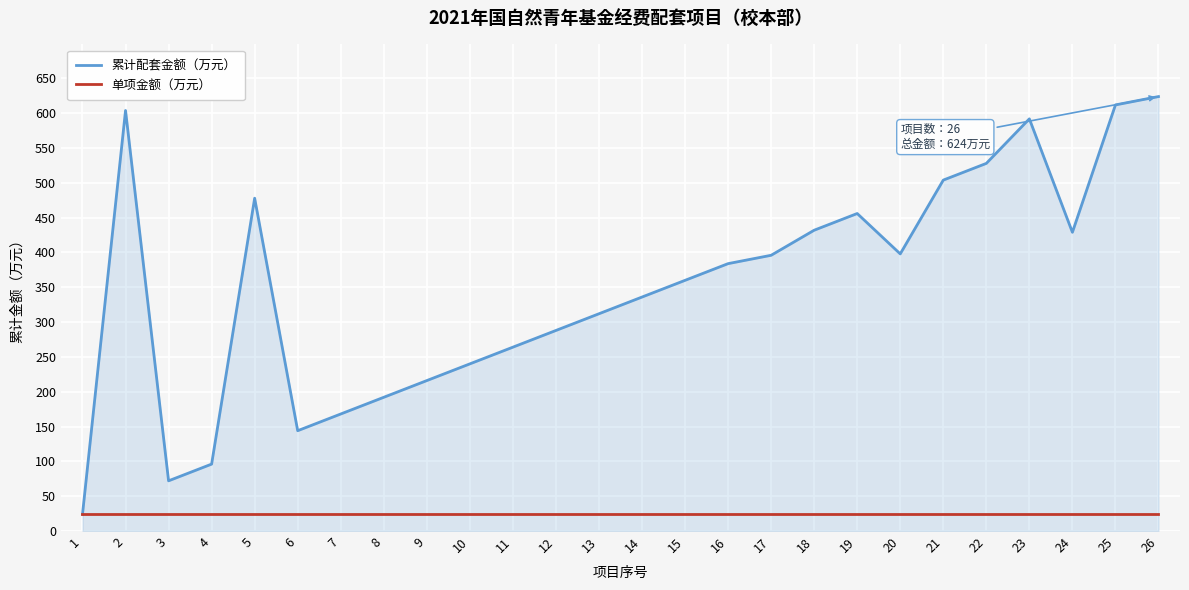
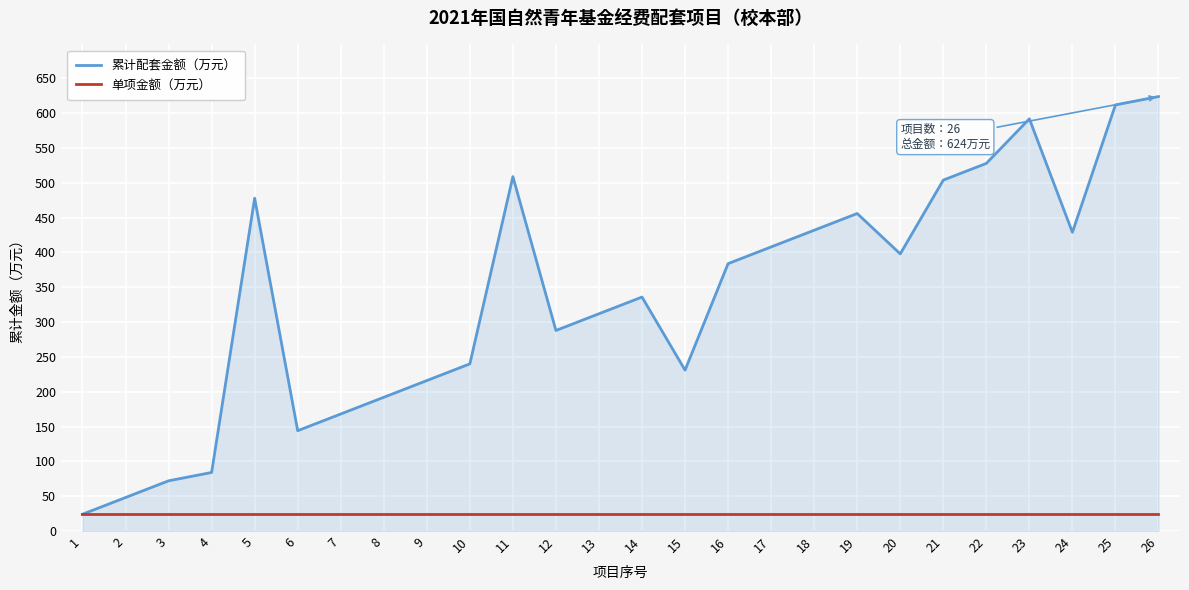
  {
    "累计配套金额（万元）": {
-     "2": 600,
+     "2": 50,
      "3": 70,
-     "4": 100,
+     "4": 80,
      "5": 480,
      "6": 140,
      "7": 170,
      "8": 190,
      "9": 220,
      "10": 240,
-     "11": 260,
+     "11": 510,
      "12": 290,
      "13": 310,
      "14": 340,
-     "15": 360,
+     "15": 230,
      "16": 380,
-     "17": 400,
+     "17": 410,
      "18": 430,
      "19": 460,
      "20": 400,
      "21": 500,
      "22": 530,
      "24": 430,
      "26": 620
    },
    "单项金额（万元）": {
      "2": 20,
      "3": 20,
      "4": 20,
      "5": 20,
      "6": 20,
      "7": 20,
      "8": 20,
      "9": 20,
      "10": 20,
      "11": 20,
      "12": 20,
      "13": 20,
      "14": 20,
      "15": 20,
      "16": 20,
      "17": 20,
      "18": 20,
      "19": 20,
      "20": 20,
      "21": 20,
      "22": 20,
      "23": 20,
      "24": 20,
      "25": 20,
      "26": 20
    }
  }
